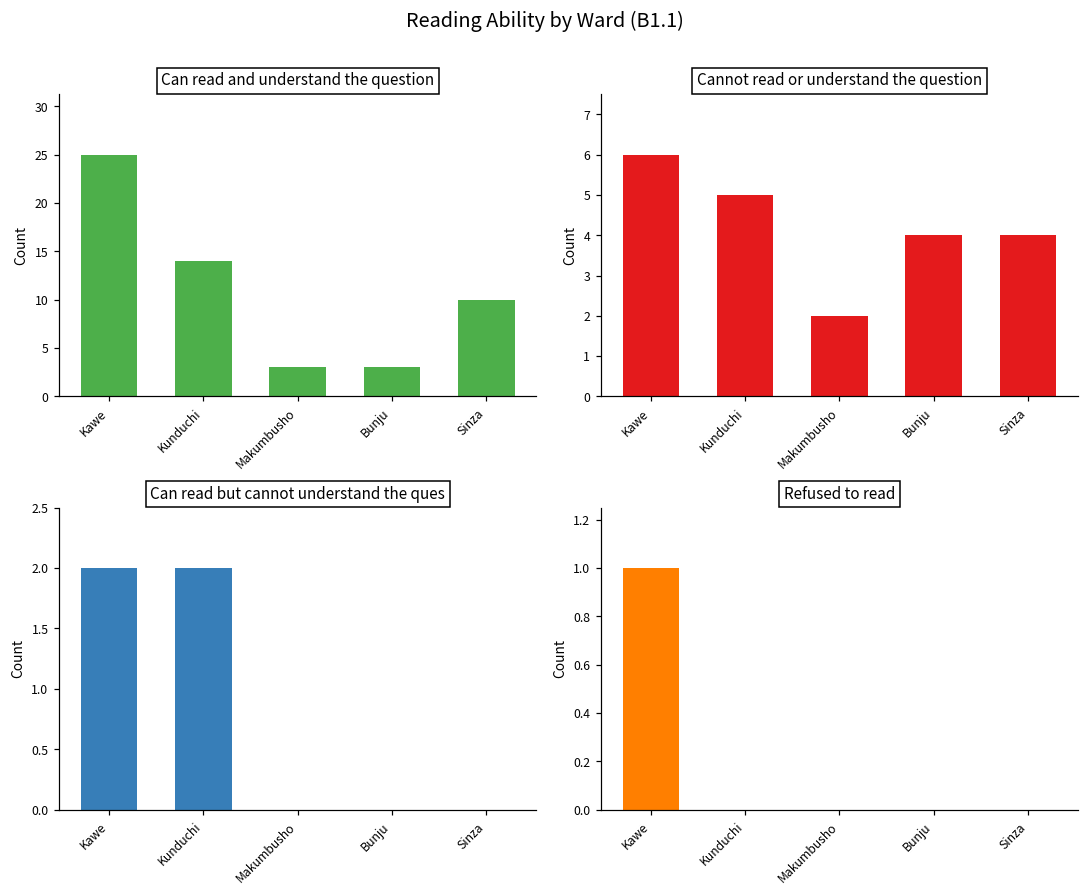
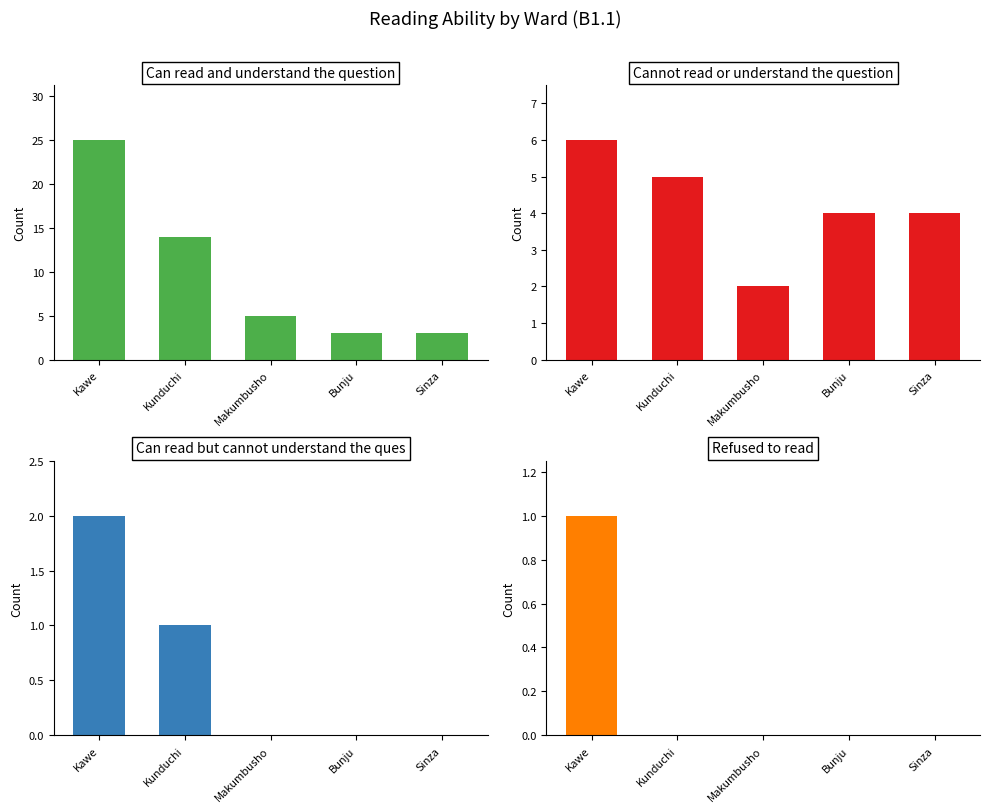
  {
    "Can read and understand the question": {
      "Kawe": 25,
      "Kunduchi": 14,
-     "Makumbusho": 3,
+     "Makumbusho": 5,
      "Bunju": 3,
-     "Sinza": 10
+     "Sinza": 3
    },
    "Cannot read or understand the question": {
      "Kawe": 6.0,
      "Kunduchi": 5.0,
      "Makumbusho": 2.0,
      "Bunju": 4.0,
      "Sinza": 4.0
    },
    "Can read but cannot understand the ques": {
      "Kawe": 2,
-     "Kunduchi": 2,
+     "Kunduchi": 1,
      "Makumbusho": 0,
      "Bunju": 0,
      "Sinza": 0
    },
    "Refused to read": {
      "Kawe": 1.00,
      "Kunduchi": 0.00,
      "Makumbusho": 0.00,
      "Bunju": 0.00,
      "Sinza": 0.00
    }
  }
